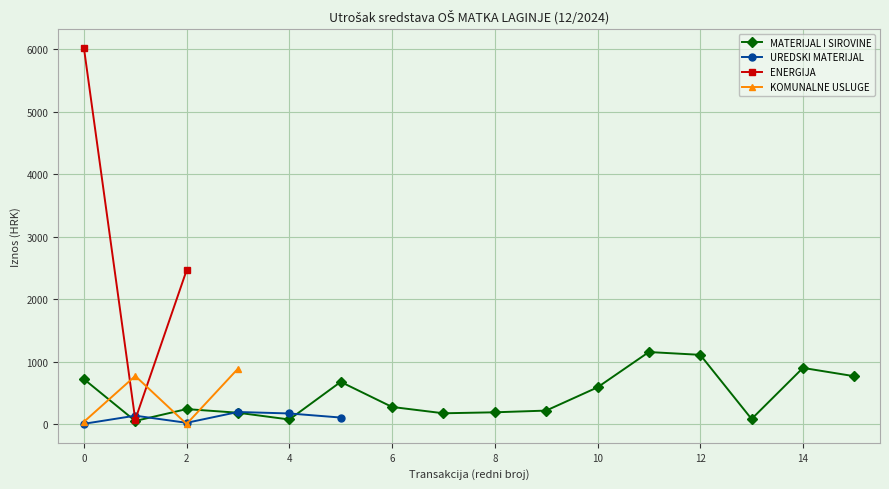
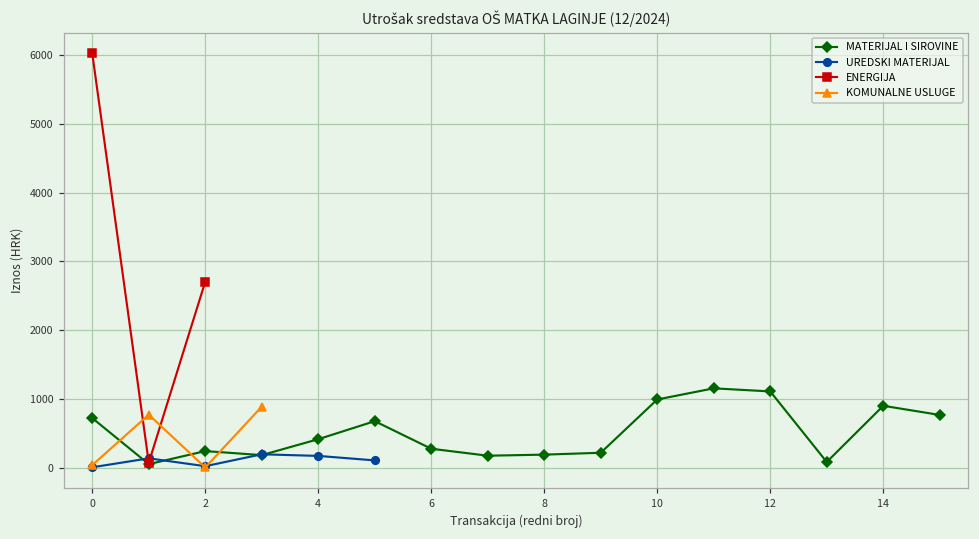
  {
    "MATERIJAL I SIROVINE": {
      "0": 700,
      "2": 200,
-     "4": 100,
+     "4": 400,
      "6": 300,
      "8": 200,
-     "10": 600,
+     "10": 1000,
      "12": 1100,
      "14": 900
    },
    "UREDSKI MATERIJAL": {
      "4": 200
    },
    "ENERGIJA": {
      "0": 6000,
-     "2": 2500
+     "2": 2700
    }
  }
